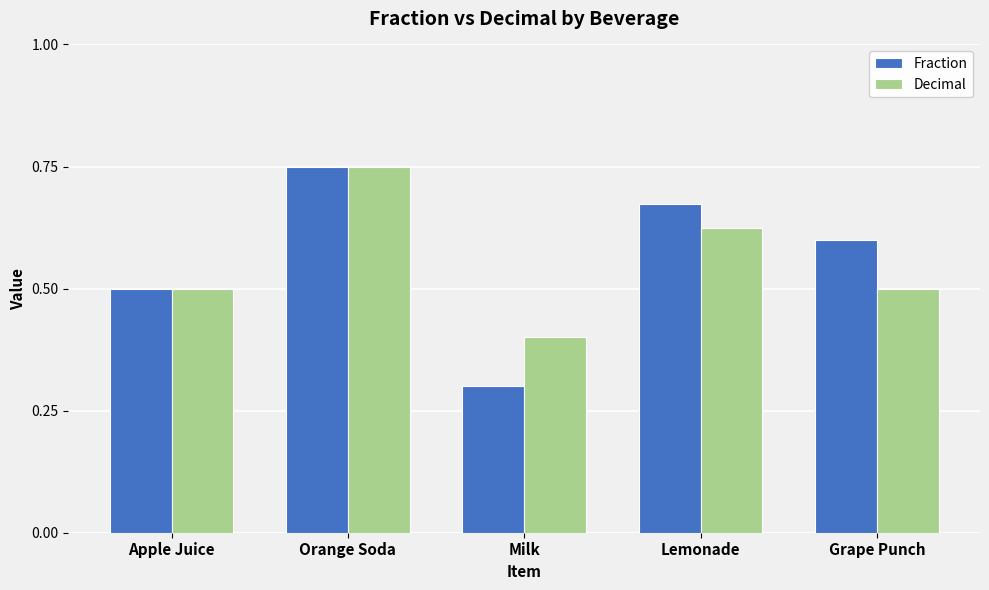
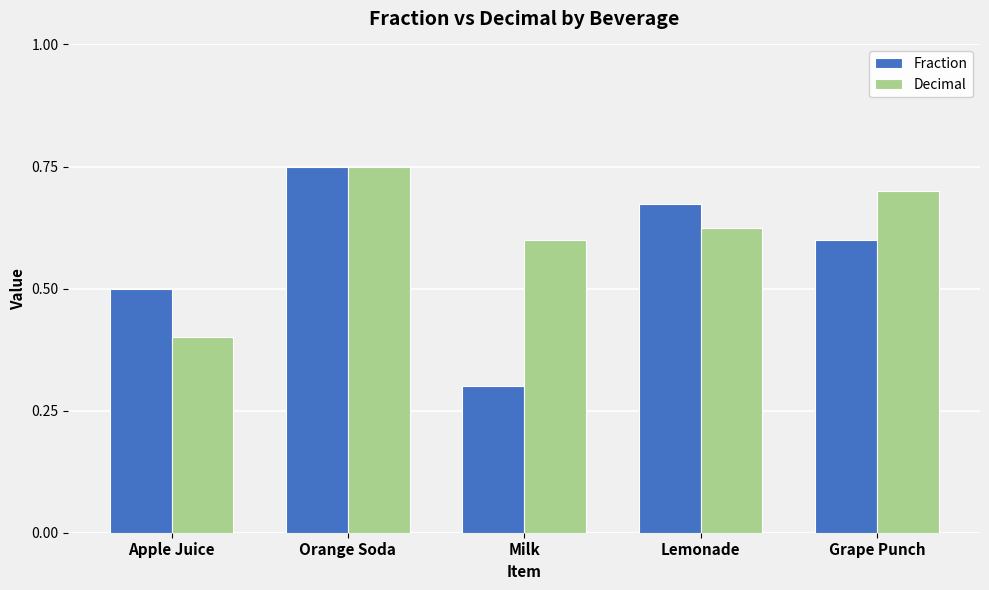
  {
    "Fraction": {
      "Apple Juice": 0.5,
      "Orange Soda": 0.75,
      "Milk": 0.3,
      "Lemonade": 0.67,
      "Grape Punch": 0.6
    },
    "Decimal": {
-     "Apple Juice": 0.5,
+     "Apple Juice": 0.4,
      "Orange Soda": 0.75,
-     "Milk": 0.4,
+     "Milk": 0.6,
      "Lemonade": 0.63,
-     "Grape Punch": 0.5
+     "Grape Punch": 0.7
    }
  }
